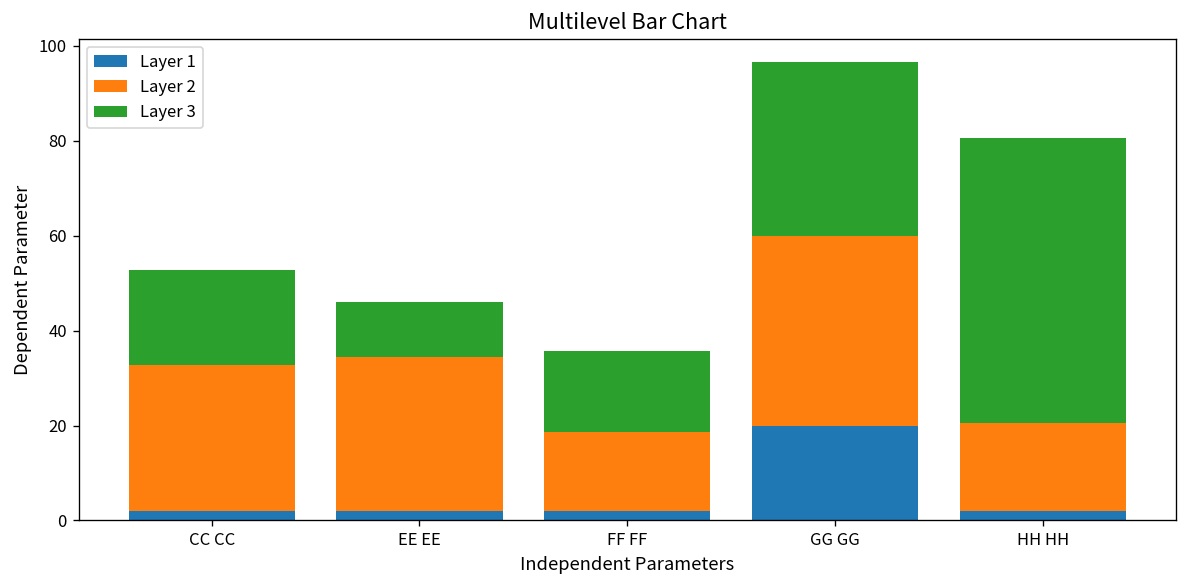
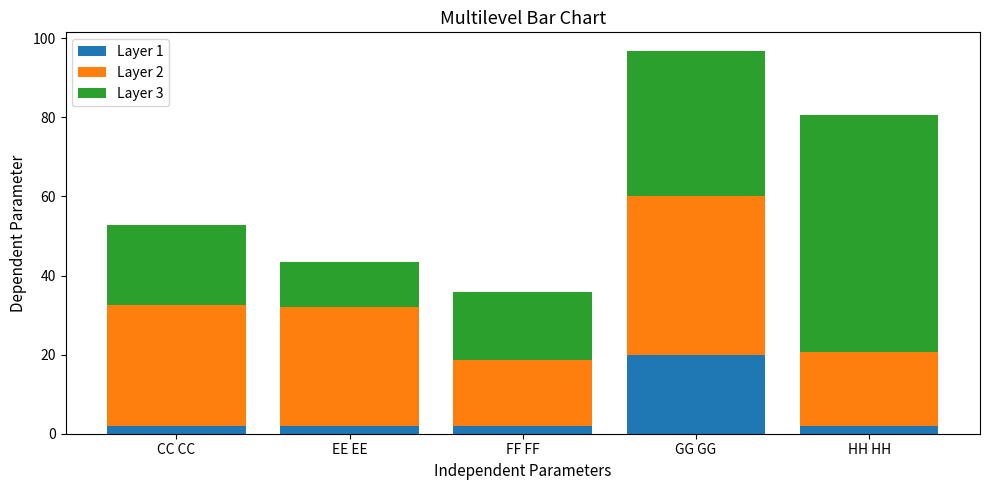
  {
    "Layer 1": {
      "CC CC": 2,
      "EE EE": 2,
      "FF FF": 2,
      "GG GG": 20,
      "HH HH": 2
    },
    "Layer 2": {
      "CC CC": 31,
-     "EE EE": 33,
+     "EE EE": 30,
      "FF FF": 17,
      "GG GG": 40,
      "HH HH": 19
    },
    "Layer 3": {
      "CC CC": 20,
      "EE EE": 11,
      "FF FF": 17,
      "GG GG": 37,
      "HH HH": 60
    }
  }
